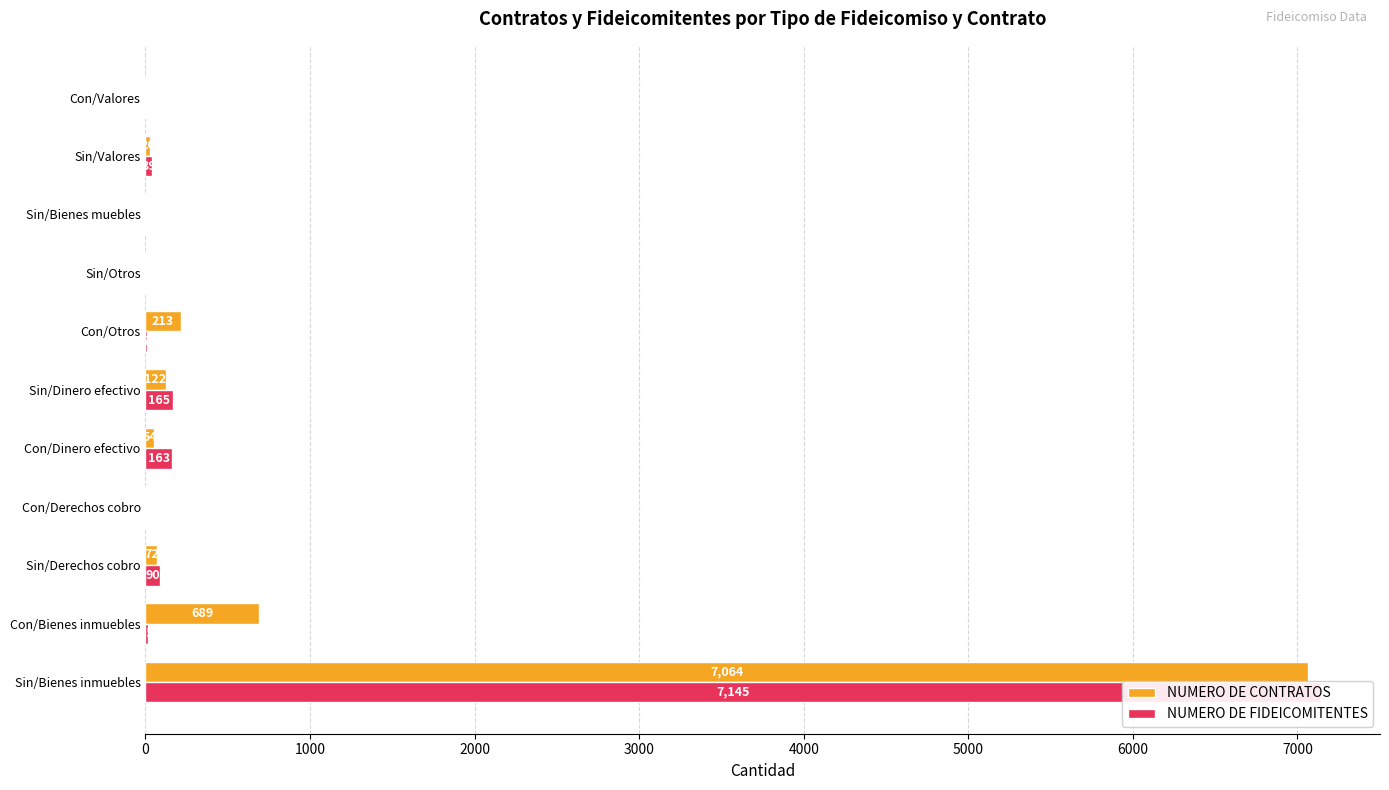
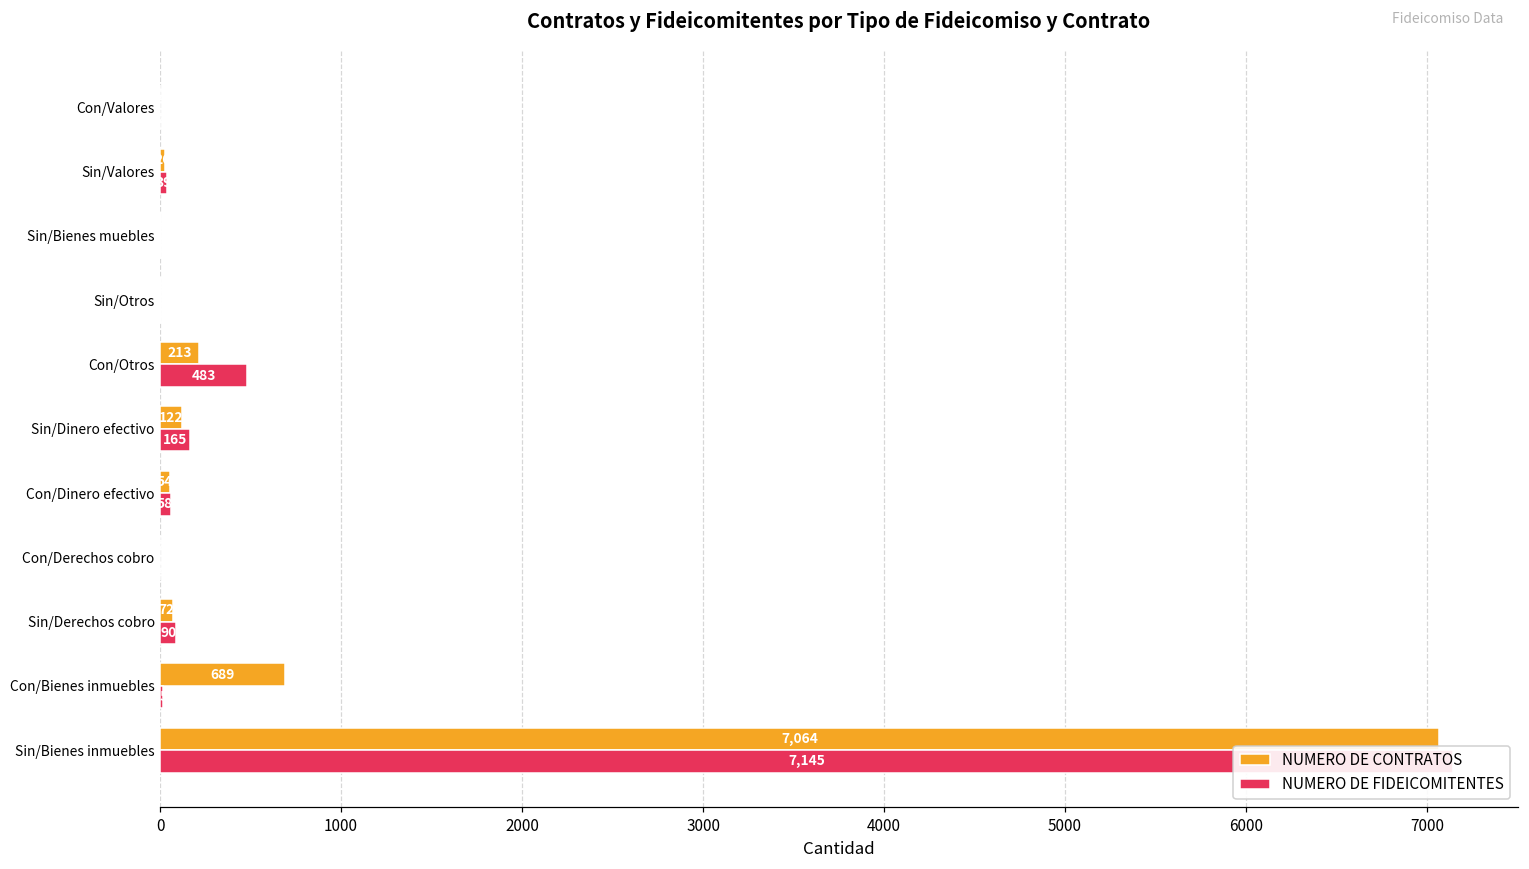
  {
    "NUMERO DE CONTRATOS": {
      "Con/Otros": "213",
      "Sin/Dinero efectivo": "122",
      "Sin/Derechos cobro": "72",
      "Con/Bienes inmuebles": "689",
      "Sin/Bienes inmuebles": "7,064"
    },
    "NUMERO DE FIDEICOMITENTES": {
      "Sin/Valores": "40",
-     "Con/Otros": "10",
-     "Con/Dinero efectivo": "160"
+     "Con/Otros": "480",
+     "Con/Dinero efectivo": "60"
    }
  }
